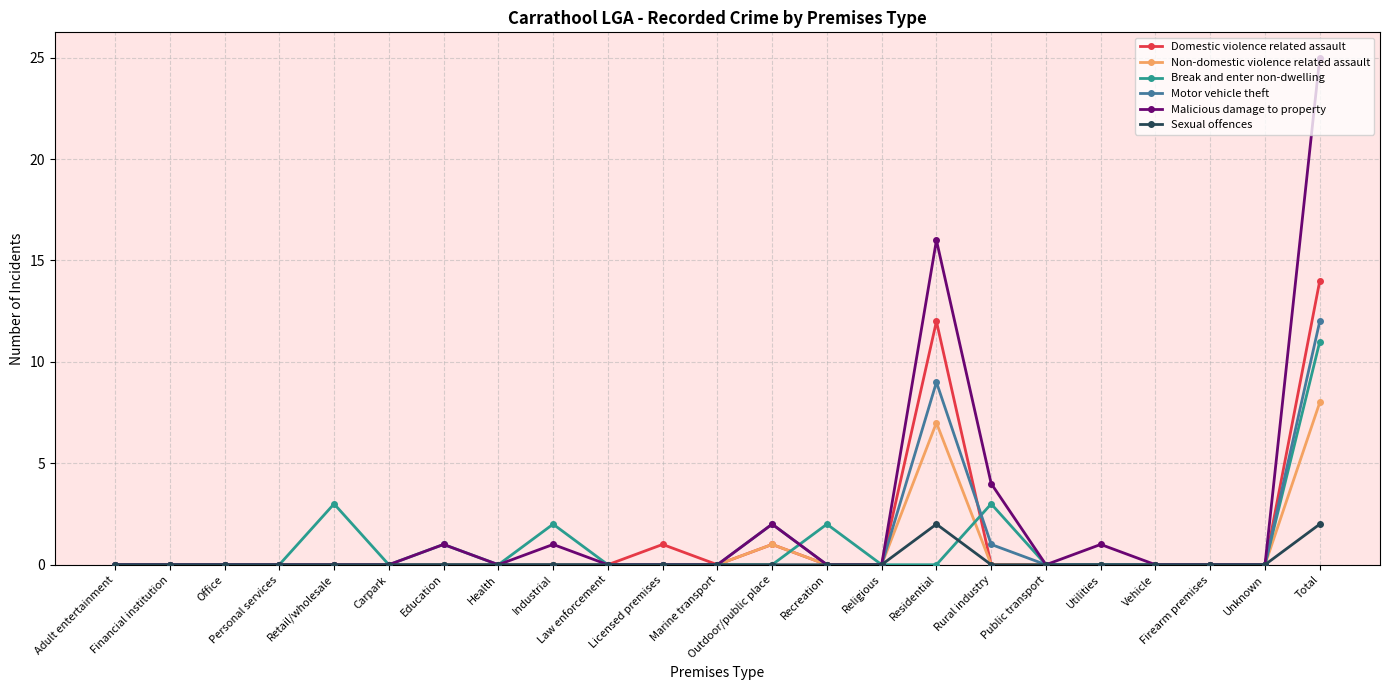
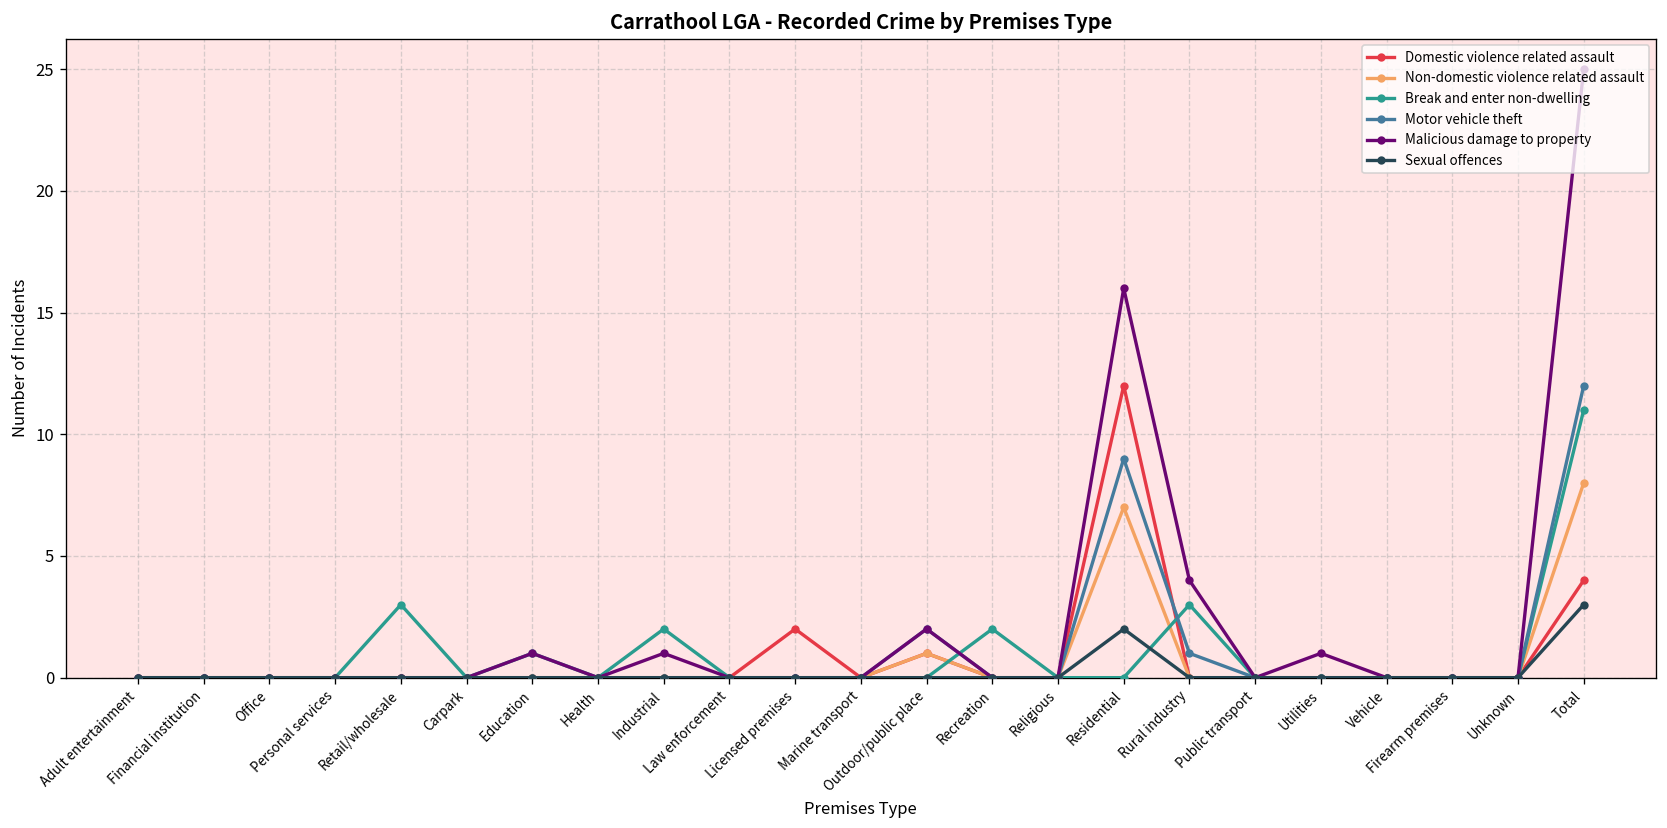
  {
    "Domestic violence related assault": {
-     "Licensed premises": 1,
+     "Licensed premises": 2,
      "Residential": 12,
-     "Total": 14
+     "Total": 4
    },
    "Non-domestic violence related assault": {
      "Residential": 7,
      "Total": 8
    },
    "Malicious damage to property": {
      "Industrial": 1,
      "Residential": 16,
      "Rural industry": 4,
      "Utilities": 1
    },
    "Sexual offences": {
      "Residential": 2,
-     "Total": 2
+     "Total": 3
    }
  }
